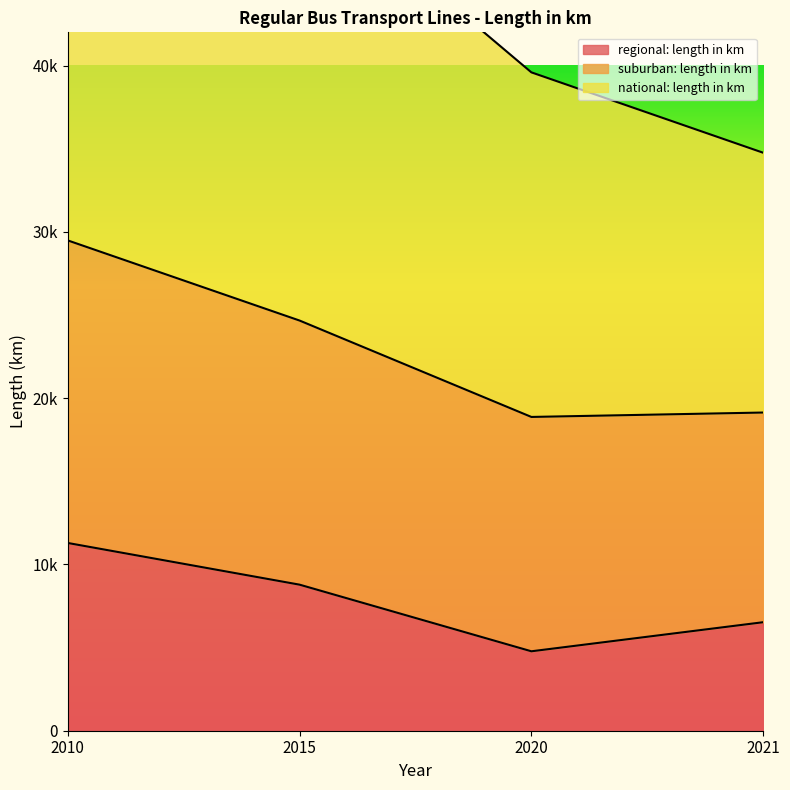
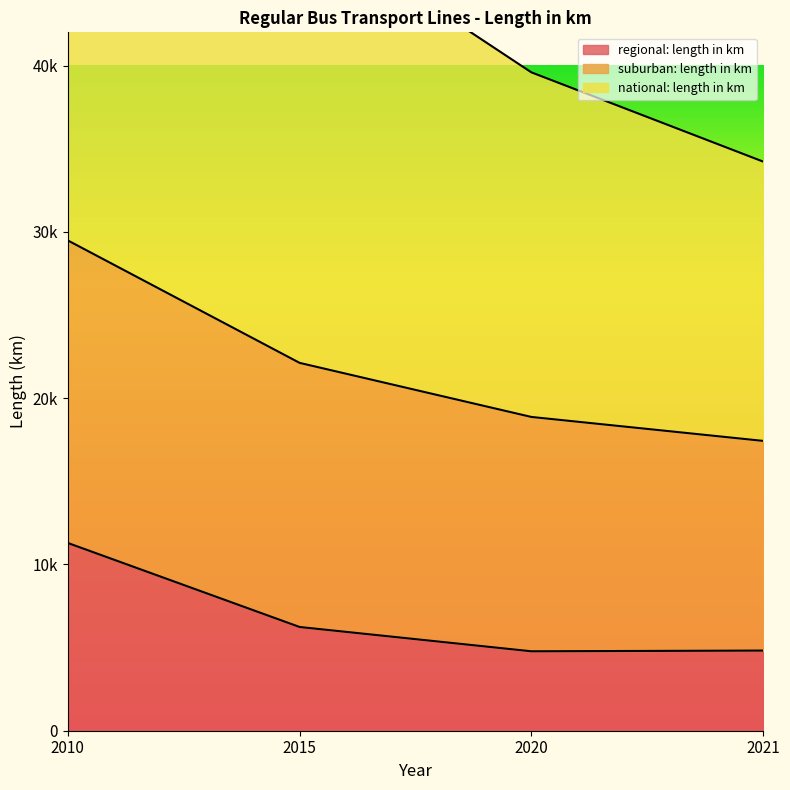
  {
    "regional: length in km": {
      "2010": 11300,
-     "2015": 8800,
+     "2015": 6200,
      "2020": 4800,
-     "2021": 6500
+     "2021": 4800
    },
    "suburban: length in km": {
      "2010": 18200,
      "2015": 15900,
      "2020": 14100,
      "2021": 12600
    },
    "national: length in km": {
      "2020": 20700,
-     "2021": 15600
+     "2021": 16800
    }
  }
